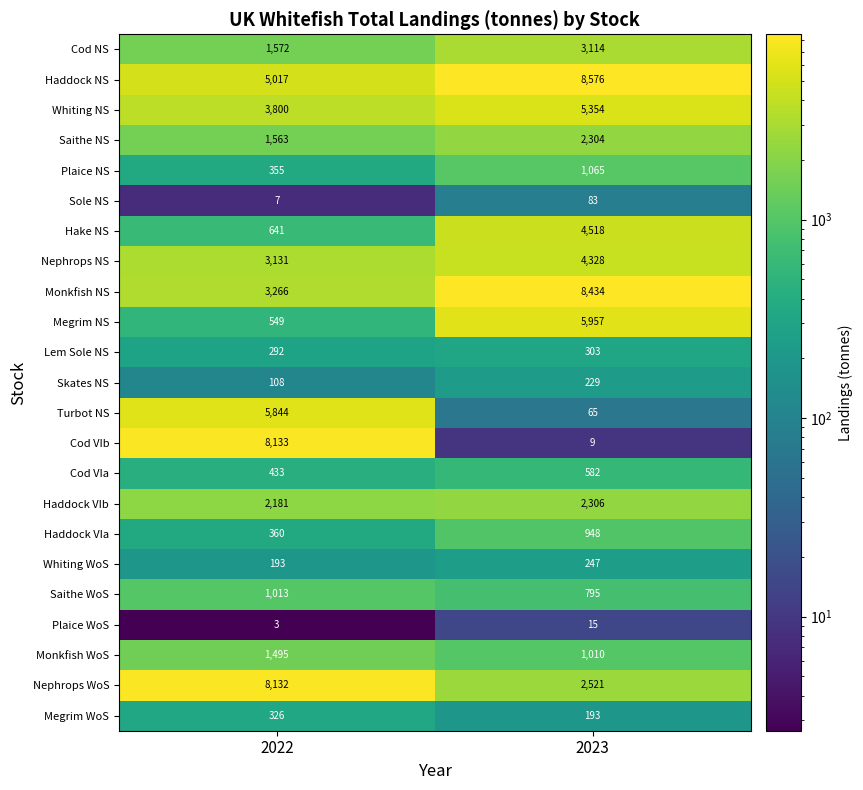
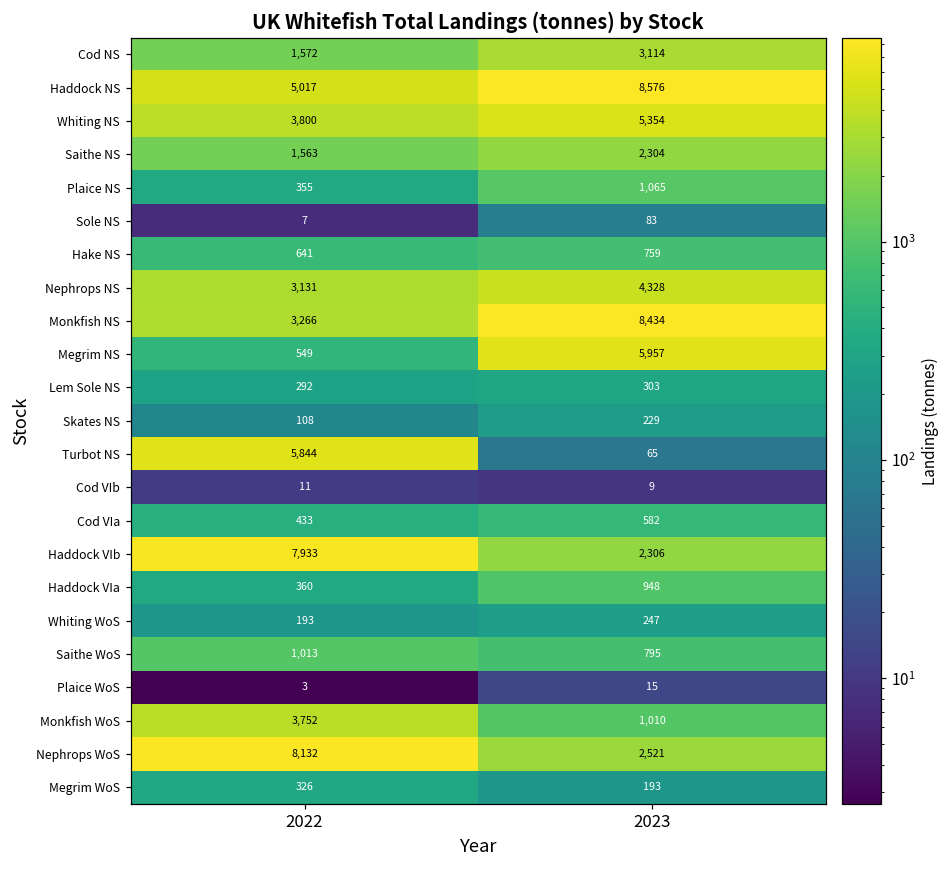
  {
    "Cod NS": {
      "2022": "1,572",
      "2023": "3,114"
    },
    "Haddock NS": {
      "2022": "5,017",
      "2023": "8,576"
    },
    "Whiting NS": {
      "2022": "3,800",
      "2023": "5,354"
    },
    "Saithe NS": {
      "2022": "1,563",
      "2023": "2,304"
    },
    "Plaice NS": {
      "2022": "355",
      "2023": "1,065"
    },
    "Sole NS": {
      "2022": "7",
      "2023": "83"
    },
    "Hake NS": {
      "2022": "641",
-     "2023": "4,518"
+     "2023": "759"
    },
    "Nephrops NS": {
      "2022": "3,131",
      "2023": "4,328"
    },
    "Monkfish NS": {
      "2022": "3,266",
      "2023": "8,434"
    },
    "Megrim NS": {
      "2022": "549",
      "2023": "5,957"
    },
    "Lem Sole NS": {
      "2022": "292",
      "2023": "303"
    },
    "Skates NS": {
      "2022": "108",
      "2023": "229"
    },
    "Turbot NS": {
      "2022": "5,844",
      "2023": "65"
    },
    "Cod VIb": {
-     "2022": "8,133",
+     "2022": "11",
      "2023": "9"
    },
    "Cod VIa": {
      "2022": "433",
      "2023": "582"
    },
    "Haddock VIb": {
-     "2022": "2,181",
+     "2022": "7,933",
      "2023": "2,306"
    },
    "Haddock VIa": {
      "2022": "360",
      "2023": "948"
    },
    "Whiting WoS": {
      "2022": "193",
      "2023": "247"
    },
    "Saithe WoS": {
      "2022": "1,013",
      "2023": "795"
    },
    "Plaice WoS": {
      "2022": "3",
      "2023": "15"
    },
    "Monkfish WoS": {
-     "2022": "1,495",
+     "2022": "3,752",
      "2023": "1,010"
    },
    "Nephrops WoS": {
      "2022": "8,132",
      "2023": "2,521"
    },
    "Megrim WoS": {
      "2022": "326",
      "2023": "193"
    }
  }
